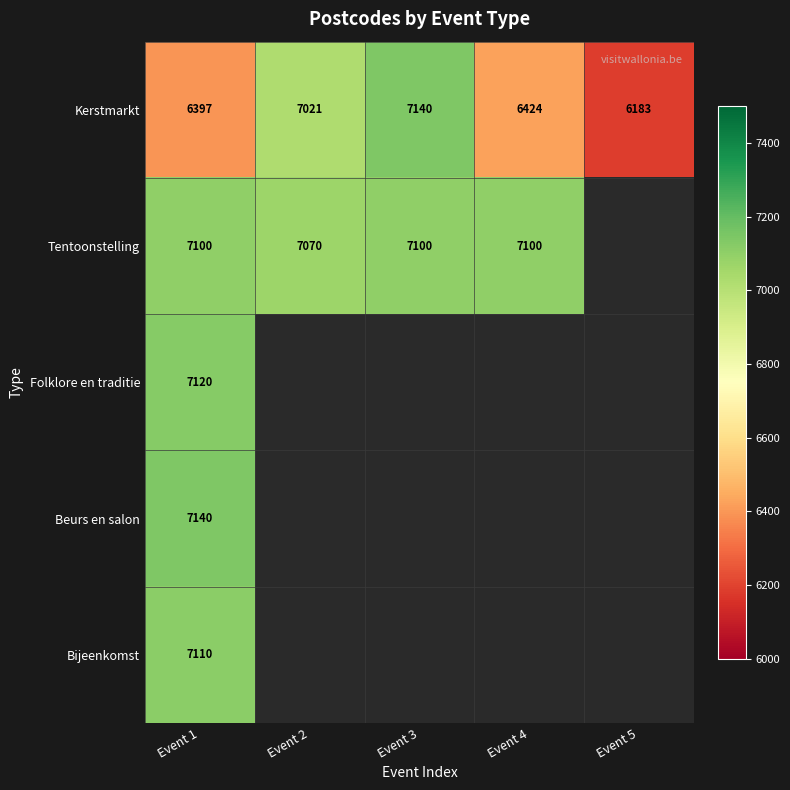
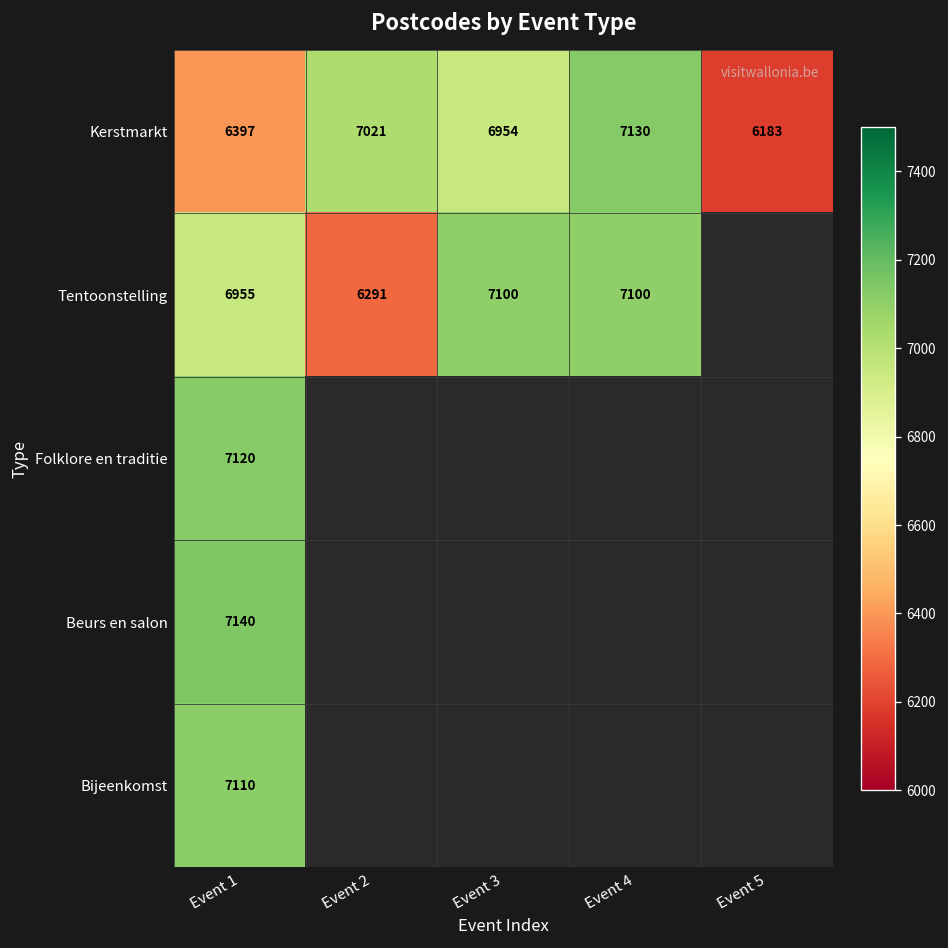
  {
    "Kerstmarkt": {
      "Event 1": 6397,
      "Event 2": 7021,
-     "Event 3": 7140,
-     "Event 4": 6424
+     "Event 3": 6954,
+     "Event 4": 7130
    },
    "Tentoonstelling": {
-     "Event 1": 7100,
-     "Event 2": 7070,
+     "Event 1": 6955,
+     "Event 2": 6291,
      "Event 3": 7100,
      "Event 4": 7100
    },
    "Folklore en traditie": {
      "Event 1": 7120
    },
    "Beurs en salon": {
      "Event 1": 7140
    },
    "Bijeenkomst": {
      "Event 1": 7110
    }
  }
